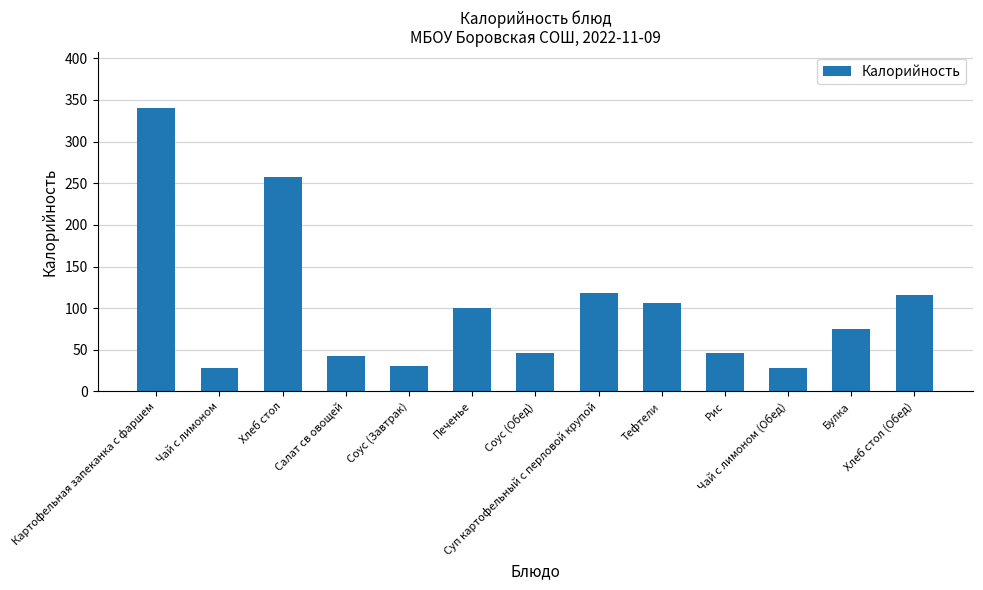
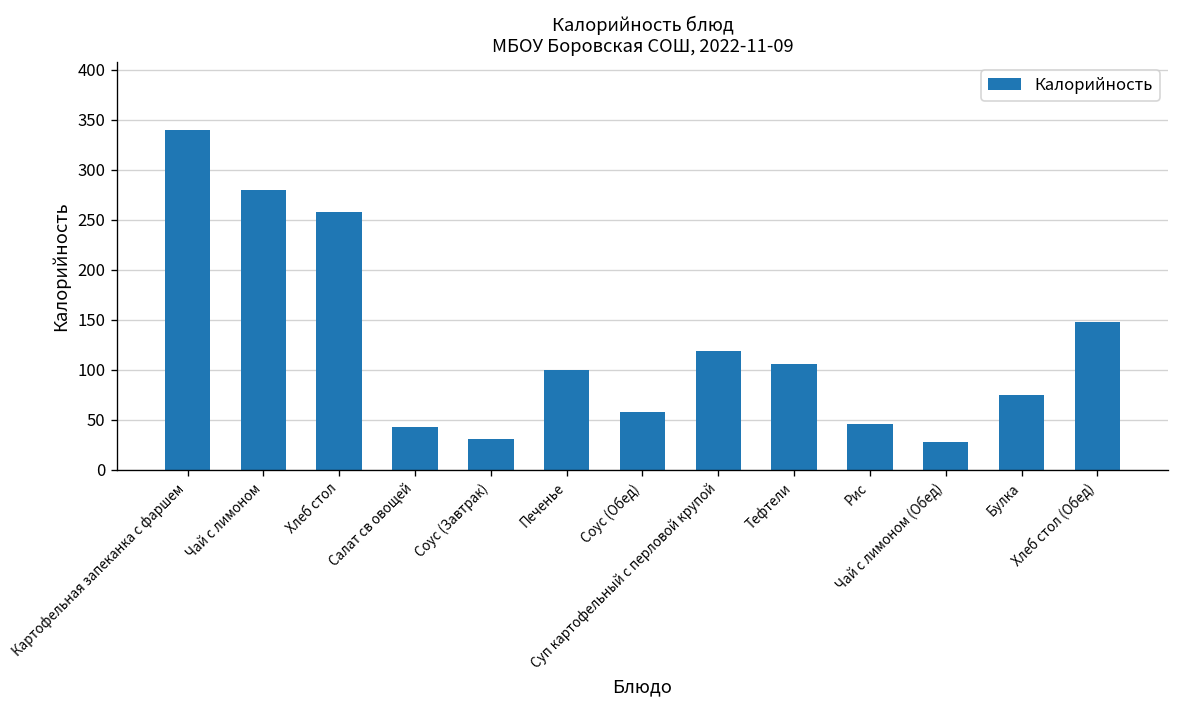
  {
    "Картофельная запеканка с фаршем": 340,
-   "Чай с лимоном": 30,
+   "Чай с лимоном": 280,
    "Хлеб стол": 260,
    "Салат св овощей": 40,
    "Соус (Завтрак)": 30,
    "Печенье": 100,
-   "Соус (Обед)": 50,
+   "Соус (Обед)": 60,
    "Суп картофельный с перловой крупой": 120,
    "Тефтели": 110,
    "Рис": 50,
    "Чай с лимоном (Обед)": 30,
    "Булка": 80,
-   "Хлеб стол (Обед)": 120
+   "Хлеб стол (Обед)": 150
  }
